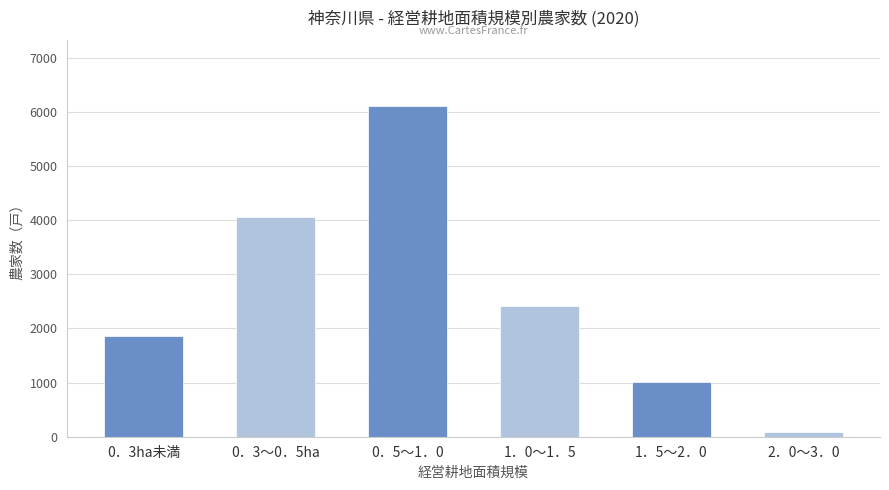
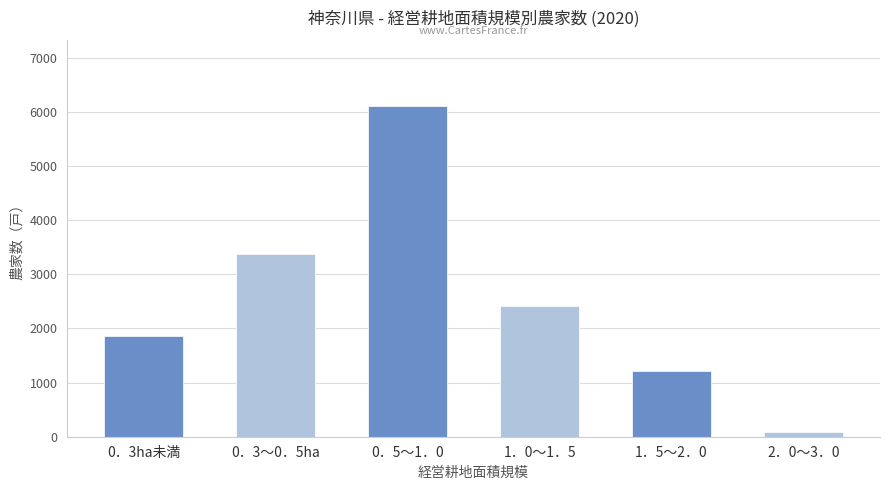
  {
    "0．3ha未満": 1900,
-   "0．3～0．5ha": 4100,
+   "0．3～0．5ha": 3400,
    "0．5～1．0": 6100,
    "1．0～1．5": 2400,
-   "1．5～2．0": 1000,
+   "1．5～2．0": 1200,
    "2．0～3．0": 100
  }
